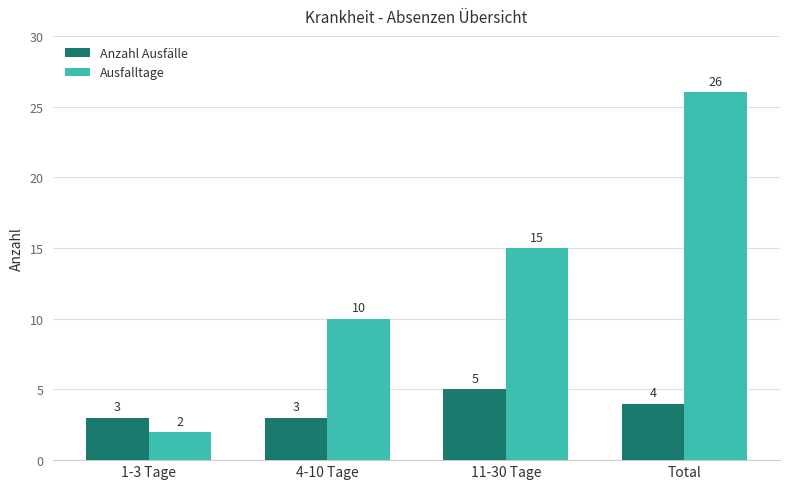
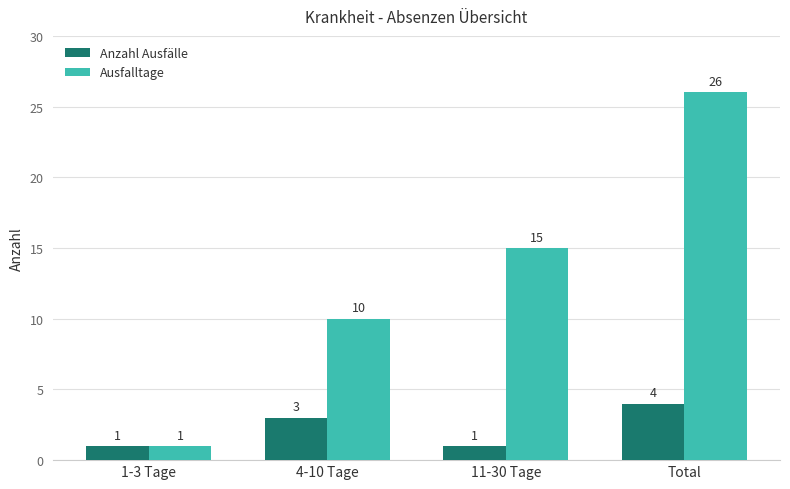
  {
    "Anzahl Ausfälle": {
-     "1-3 Tage": 3,
+     "1-3 Tage": 1,
      "4-10 Tage": 3,
-     "11-30 Tage": 5,
+     "11-30 Tage": 1,
      "Total": 4
    },
    "Ausfalltage": {
-     "1-3 Tage": 2,
+     "1-3 Tage": 1,
      "4-10 Tage": 10,
      "11-30 Tage": 15,
      "Total": 26
    }
  }
